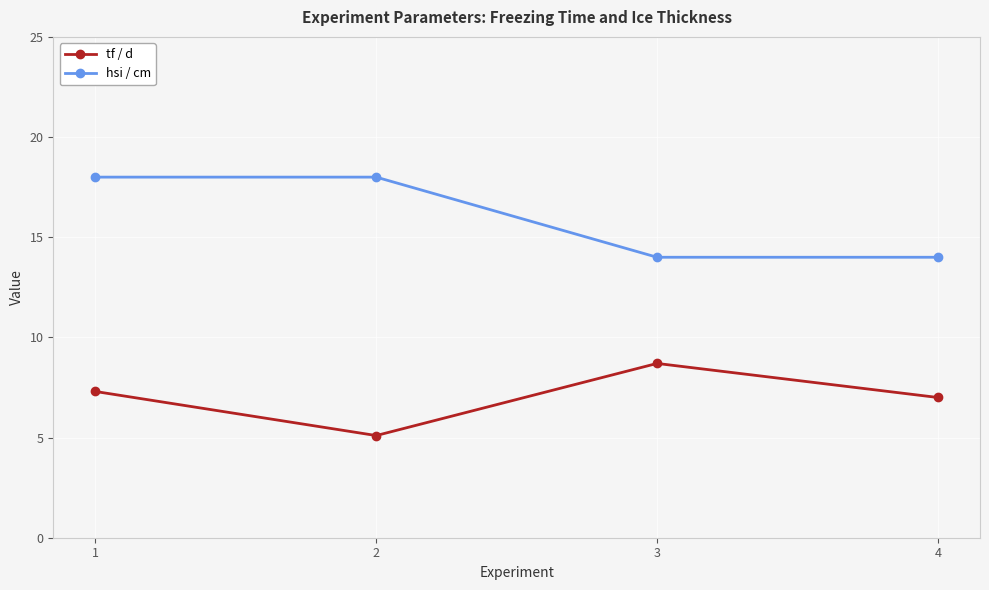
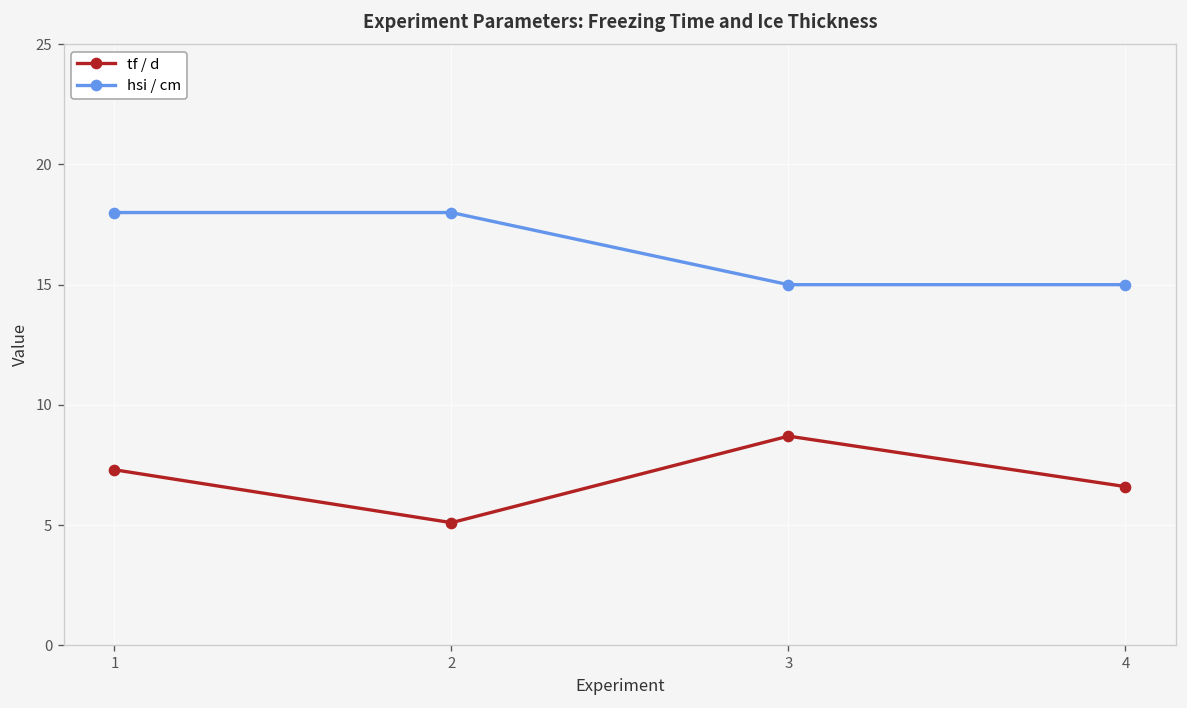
  {
    "tf / d": {
      "1": 7.3,
      "2": 5.1,
      "3": 8.7,
-     "4": 7.0
+     "4": 6.6
    },
    "hsi / cm": {
      "1": 18,
      "2": 18,
-     "3": 14,
-     "4": 14
+     "3": 15,
+     "4": 15
    }
  }
